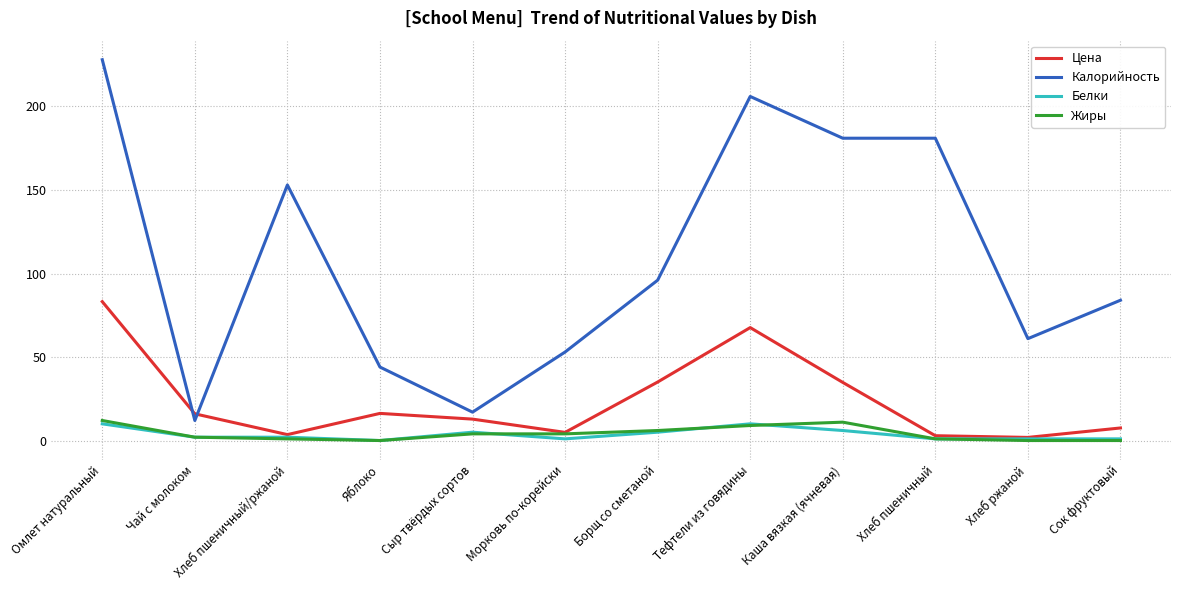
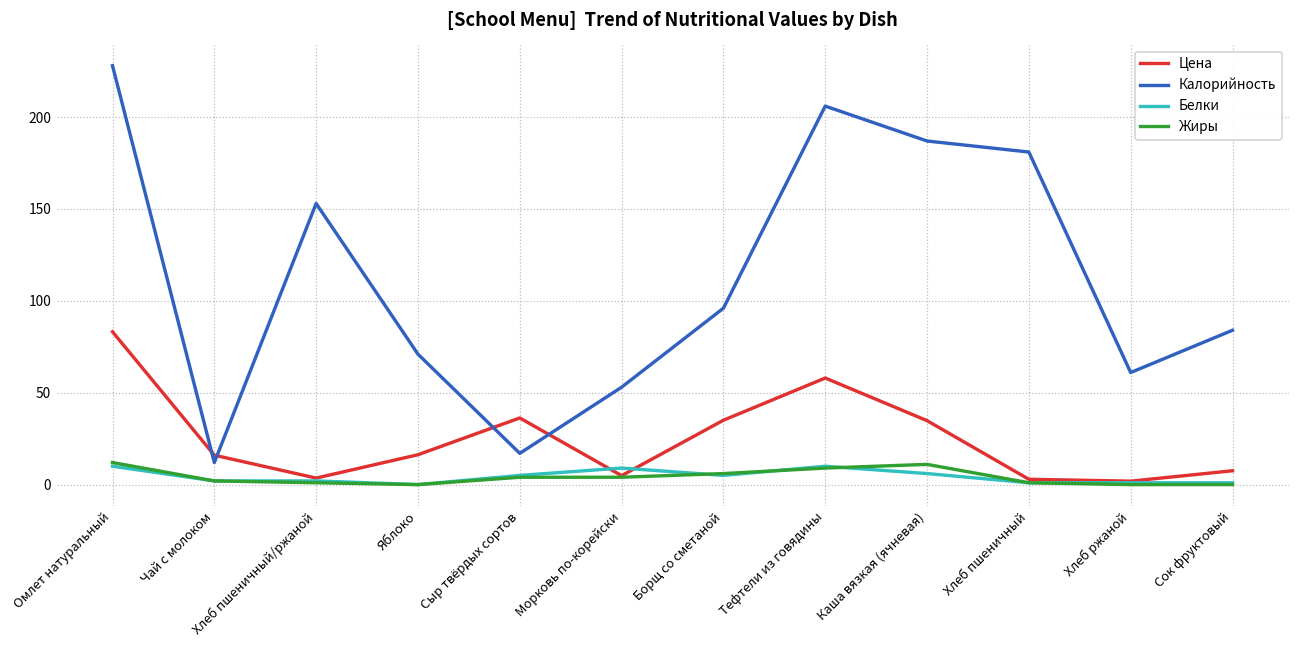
  {
    "Цена": {
      "Омлет натуральный": 83,
      "Чай с молоком": 16,
      "Хлеб пшеничный/ржаной": 4,
      "Яблоко": 16,
-     "Сыр твёрдых сортов": 13,
+     "Сыр твёрдых сортов": 36,
      "Борщ со сметаной": 35,
-     "Тефтели из говядины": 68,
+     "Тефтели из говядины": 58,
      "Каша вязкая (ячневая)": 35,
      "Хлеб пшеничный": 3,
      "Сок фруктовый": 8
    },
    "Калорийность": {
      "Омлет натуральный": 228,
      "Чай с молоком": 12,
      "Хлеб пшеничный/ржаной": 153,
-     "Яблоко": 44,
+     "Яблоко": 71,
      "Сыр твёрдых сортов": 17,
      "Морковь по-корейски": 53,
      "Борщ со сметаной": 96,
      "Тефтели из говядины": 206,
-     "Каша вязкая (ячневая)": 181,
+     "Каша вязкая (ячневая)": 187,
      "Хлеб пшеничный": 181,
      "Хлеб ржаной": 61,
      "Сок фруктовый": 84
    },
    "Белки": {
      "Омлет натуральный": 10,
-     "Морковь по-корейски": 1,
+     "Морковь по-корейски": 9,
      "Каша вязкая (ячневая)": 6
    },
    "Жиры": {
      "Омлет натуральный": 12,
      "Каша вязкая (ячневая)": 11
    }
  }
